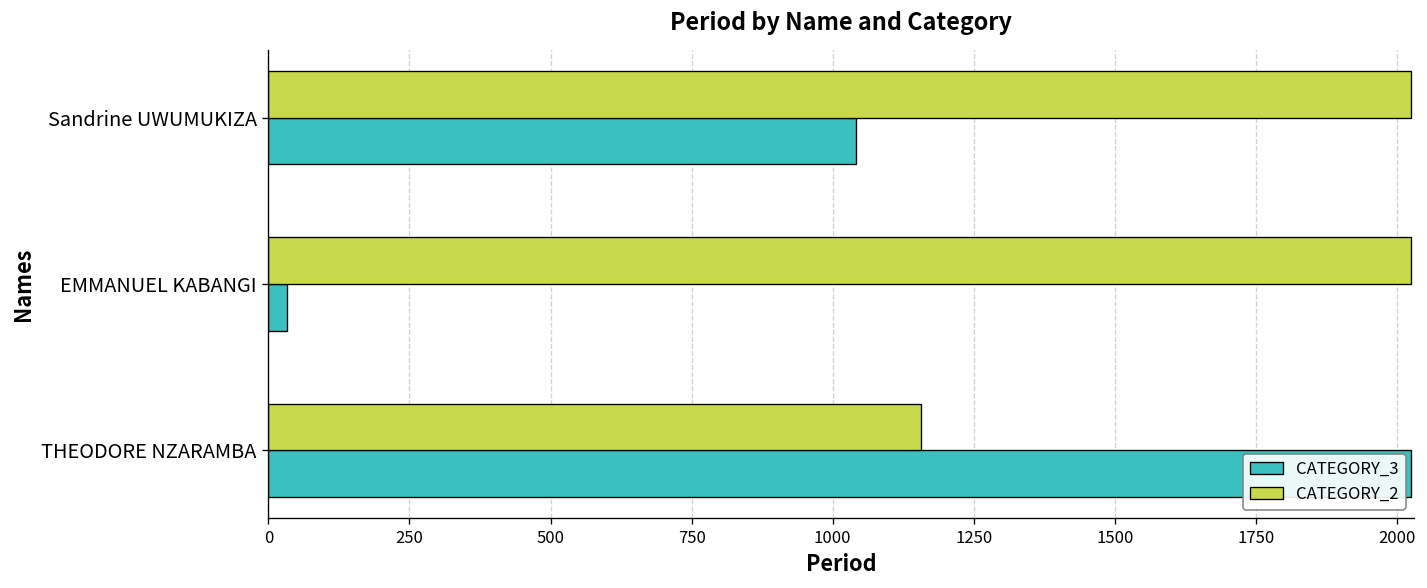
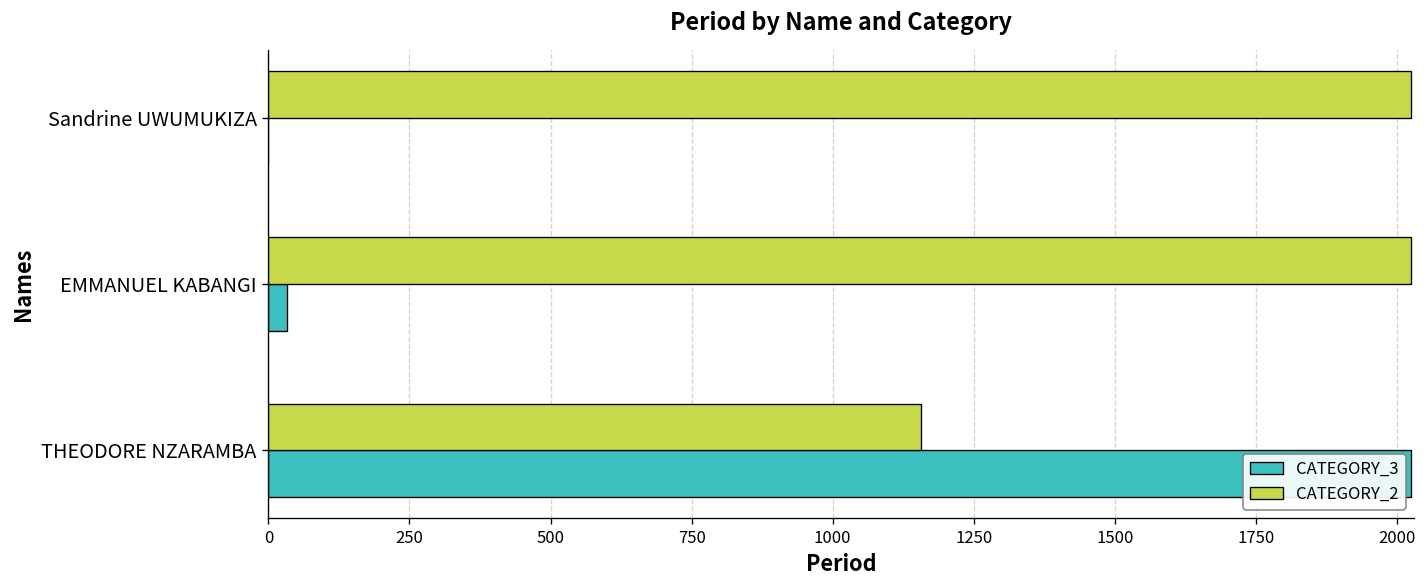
  {
    "CATEGORY_3": {
-     "Sandrine UWUMUKIZA": 1040,
+     "Sandrine UWUMUKIZA": 0,
      "EMMANUEL KABANGI": 30,
      "THEODORE NZARAMBA": 2030
    },
    "CATEGORY_2": {
      "Sandrine UWUMUKIZA": 2030,
      "EMMANUEL KABANGI": 2030,
      "THEODORE NZARAMBA": 1160
    }
  }
